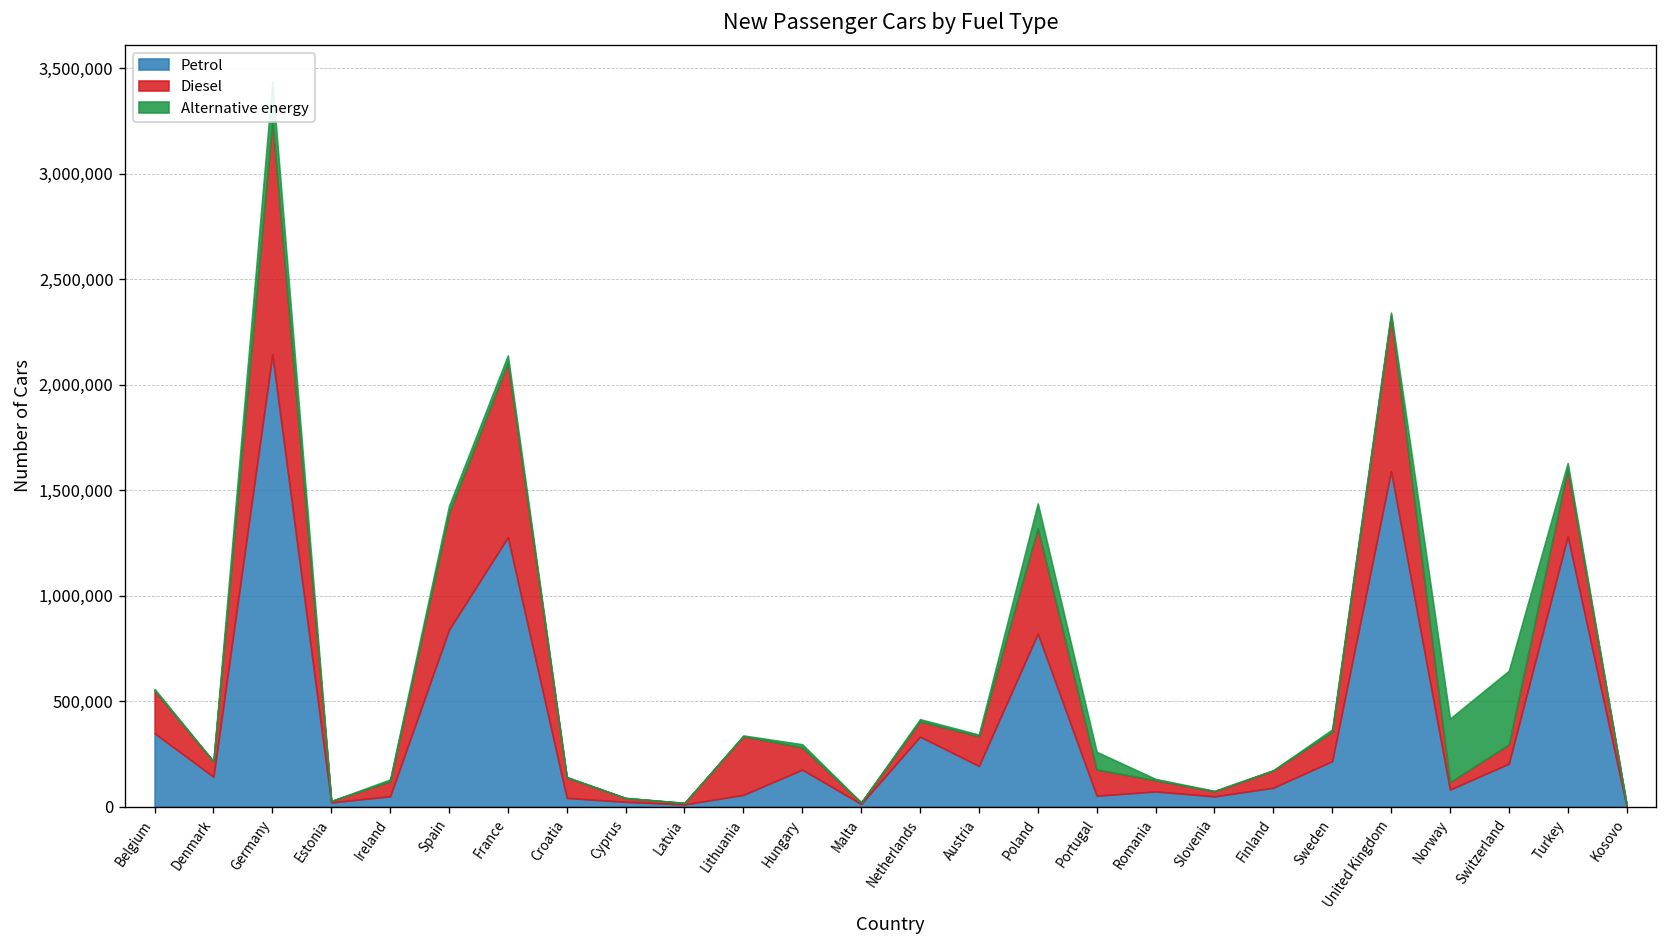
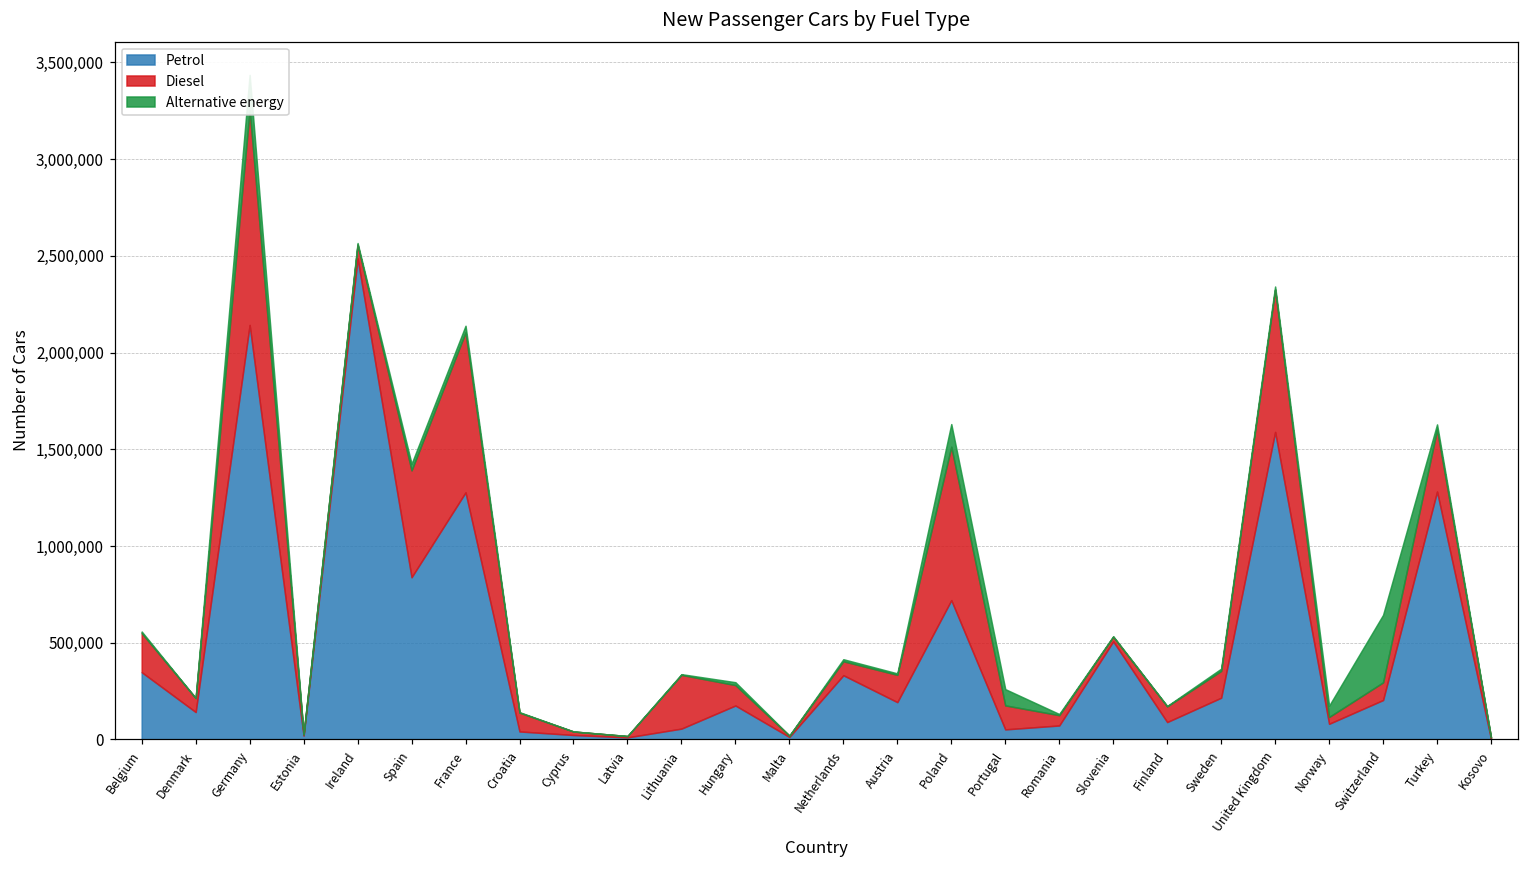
  {
    "Petrol": {
      "Belgium": "350,000",
      "Denmark": "140,000",
      "Germany": "2,140,000",
-     "Ireland": "50,000",
+     "Ireland": "2,490,000",
      "Spain": "840,000",
      "France": "1,280,000",
      "Croatia": "40,000",
      "Cyprus": "20,000",
      "Lithuania": "60,000",
      "Hungary": "180,000",
      "Netherlands": "330,000",
      "Austria": "190,000",
-     "Poland": "820,000",
+     "Poland": "720,000",
      "Portugal": "50,000",
      "Romania": "70,000",
-     "Slovenia": "50,000",
+     "Slovenia": "510,000",
      "Finland": "90,000",
      "Sweden": "220,000",
      "United Kingdom": "1,590,000",
      "Norway": "80,000",
      "Switzerland": "200,000",
      "Turkey": "1,280,000"
    },
    "Diesel": {
      "Spain": "550,000",
      "France": "830,000",
      "Hungary": "110,000",
-     "Poland": "500,000",
+     "Poland": "790,000",
      "Portugal": "120,000",
      "United Kingdom": "740,000",
      "Norway": "40,000",
      "Switzerland": "90,000",
      "Turkey": "320,000"
    },
    "Alternative energy": {
      "Spain": "30,000",
      "France": "30,000",
      "Hungary": "10,000",
      "Poland": "120,000",
      "Portugal": "80,000",
      "United Kingdom": "20,000",
-     "Norway": "300,000",
+     "Norway": "60,000",
      "Switzerland": "350,000",
      "Turkey": "30,000"
    }
  }
